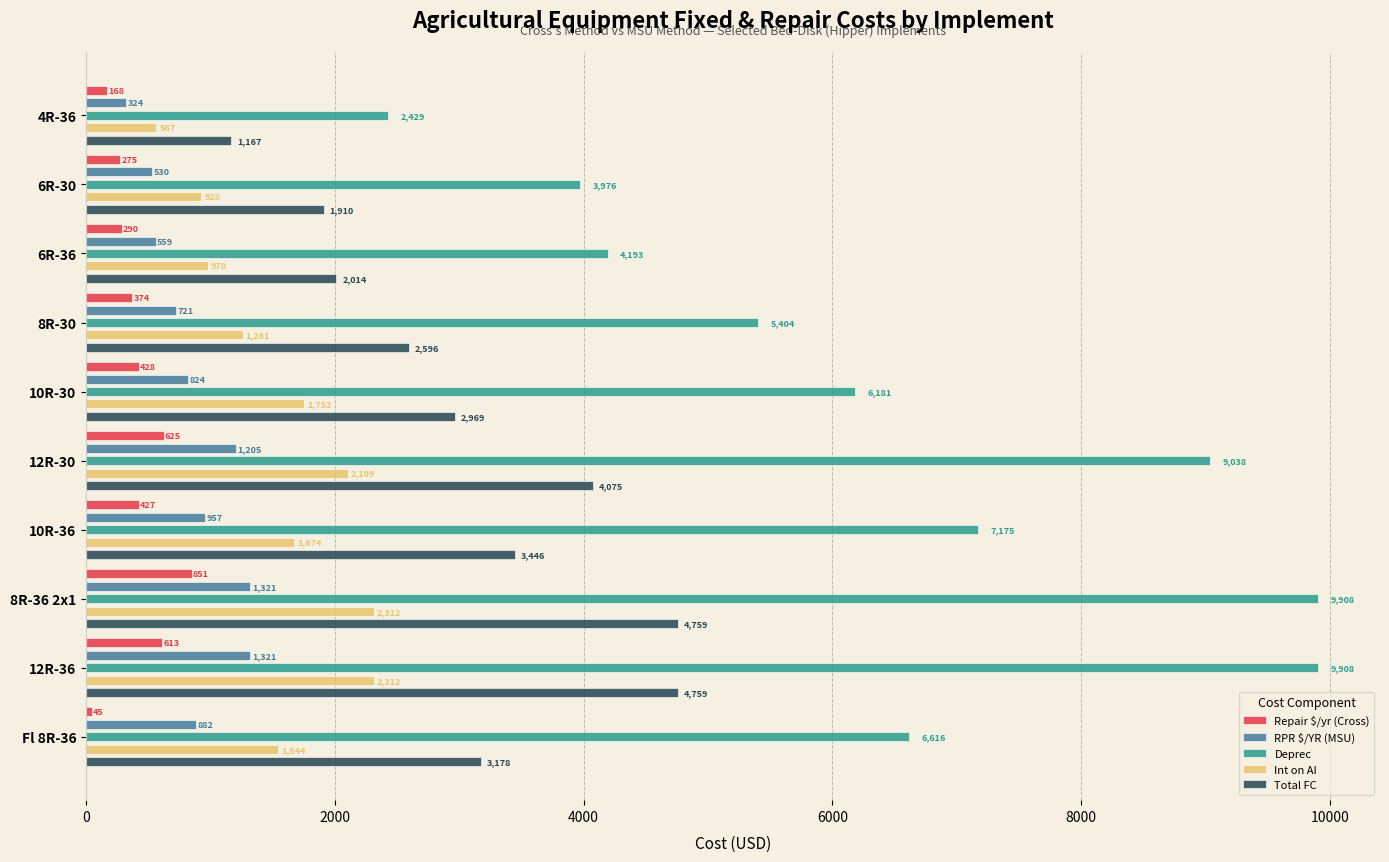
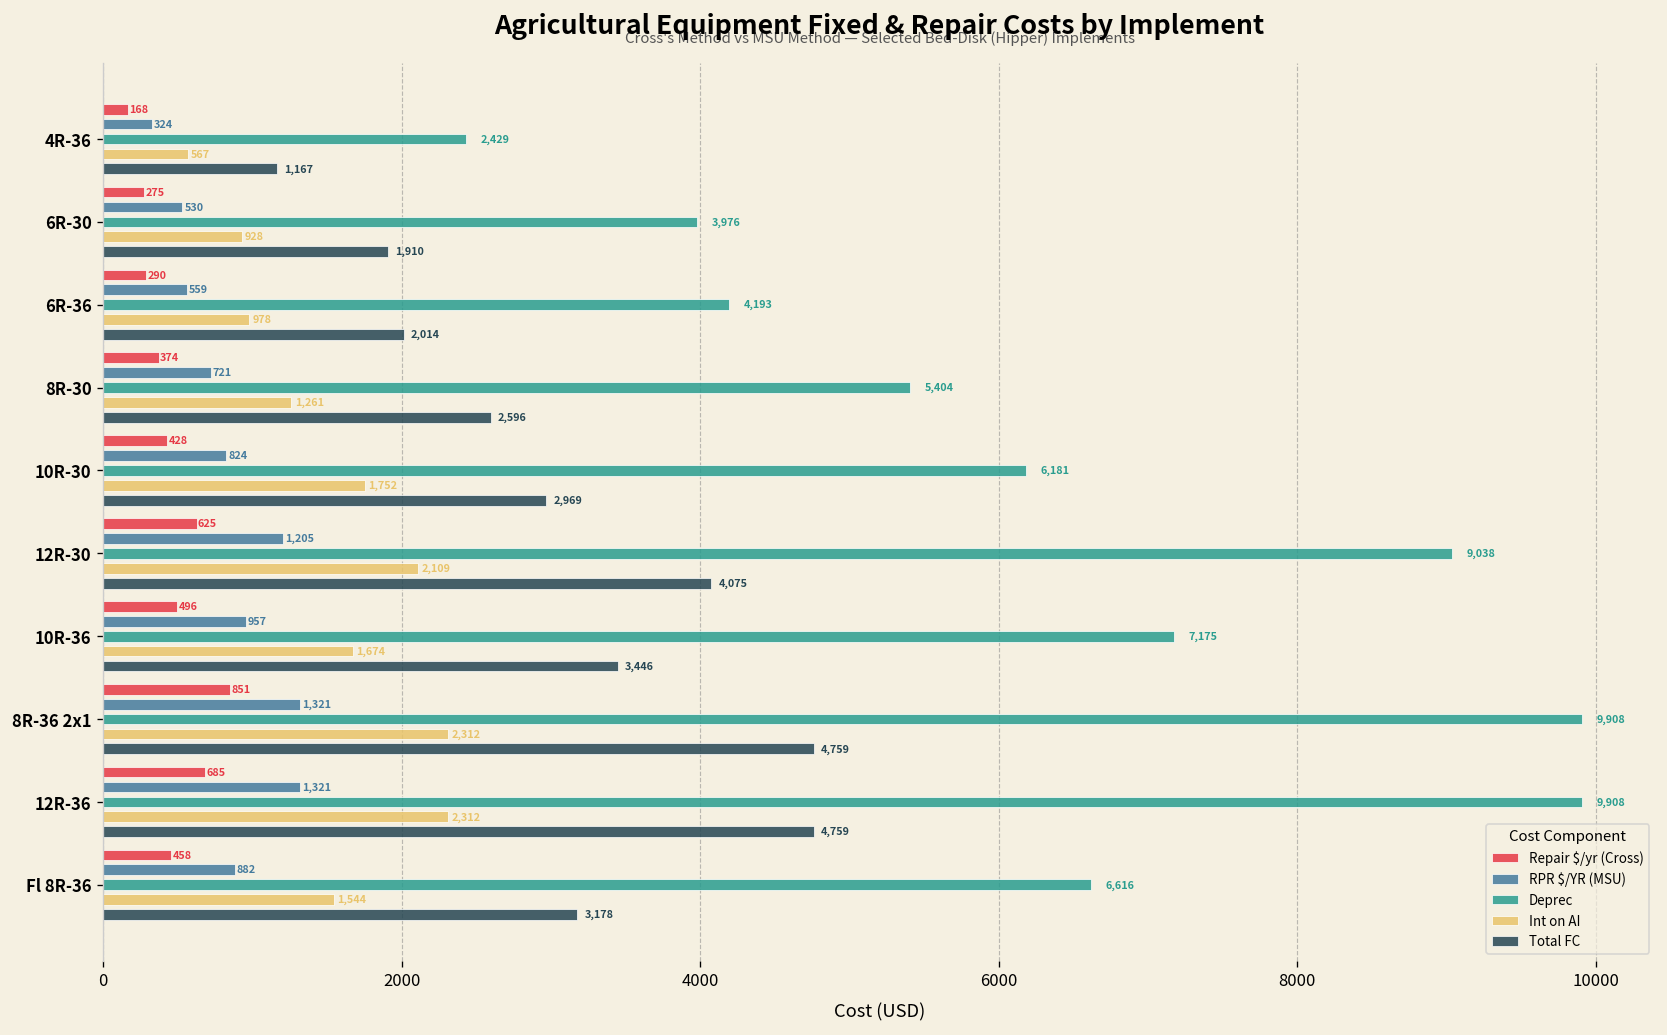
  {
    "Repair $/yr (Cross)": {
      "4R-36": "168",
      "6R-30": "275",
      "6R-36": "290",
      "8R-30": "374",
      "10R-30": "428",
      "12R-30": "625",
-     "10R-36": "427",
+     "10R-36": "496",
      "8R-36 2x1": "851",
-     "12R-36": "613",
-     "Fl 8R-36": "45"
+     "12R-36": "685",
+     "Fl 8R-36": "458"
    },
    "Int on AI": {
      "4R-36": "567",
      "6R-30": "928",
      "6R-36": "978",
      "8R-30": "1,261",
      "10R-30": "1,752",
      "12R-30": "2,109",
      "10R-36": "1,674",
      "8R-36 2x1": "2,312",
      "12R-36": "2,312",
      "Fl 8R-36": "1,544"
    },
    "Total FC": {
      "4R-36": "1,167",
      "6R-30": "1,910",
      "6R-36": "2,014",
      "8R-30": "2,596",
      "10R-30": "2,969",
      "12R-30": "4,075",
      "10R-36": "3,446",
      "8R-36 2x1": "4,759",
      "12R-36": "4,759",
      "Fl 8R-36": "3,178"
    }
  }
